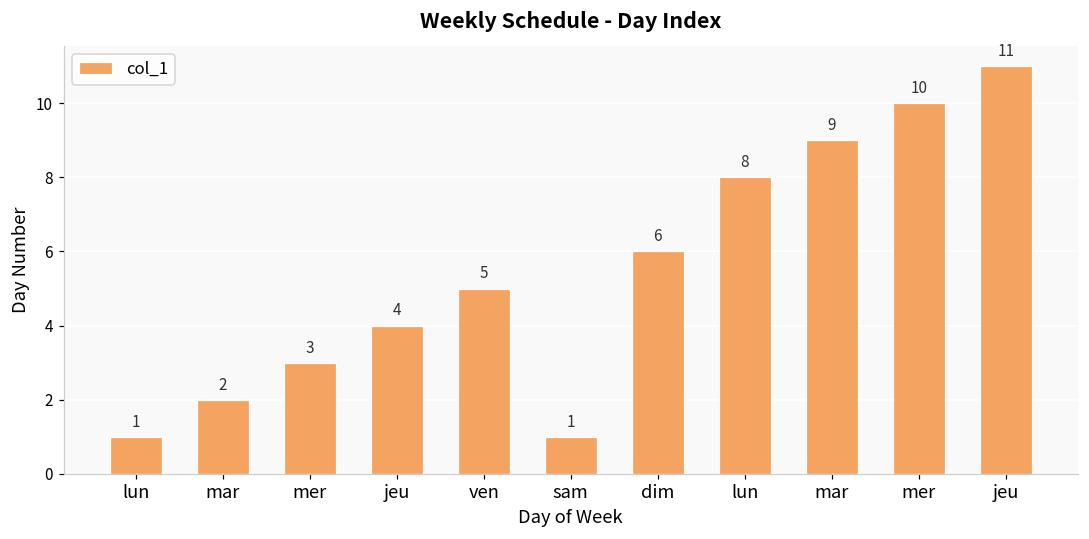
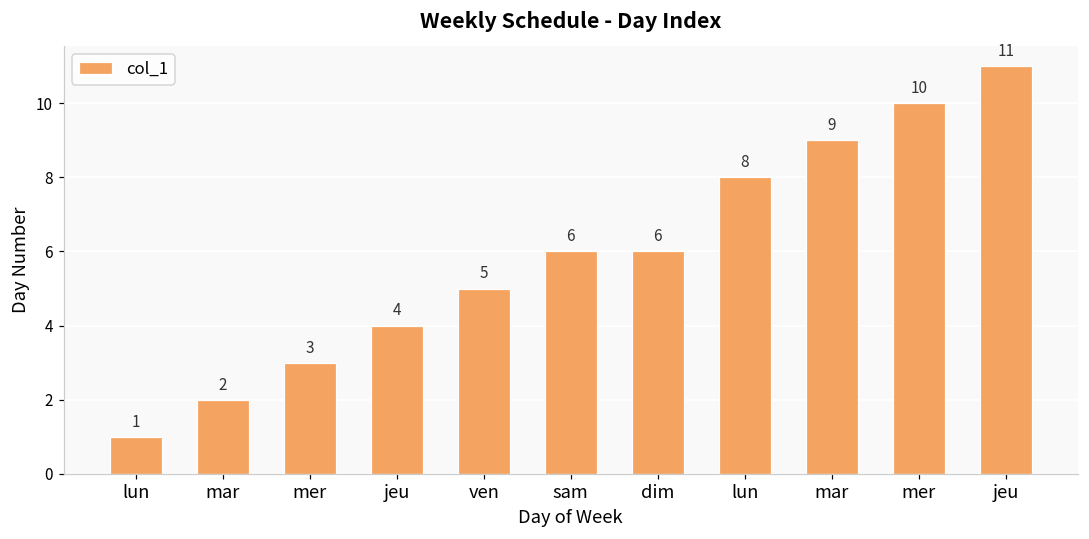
  {
    "ven": 5,
-   "sam": 1,
+   "sam": 6,
    "dim": 6
  }
